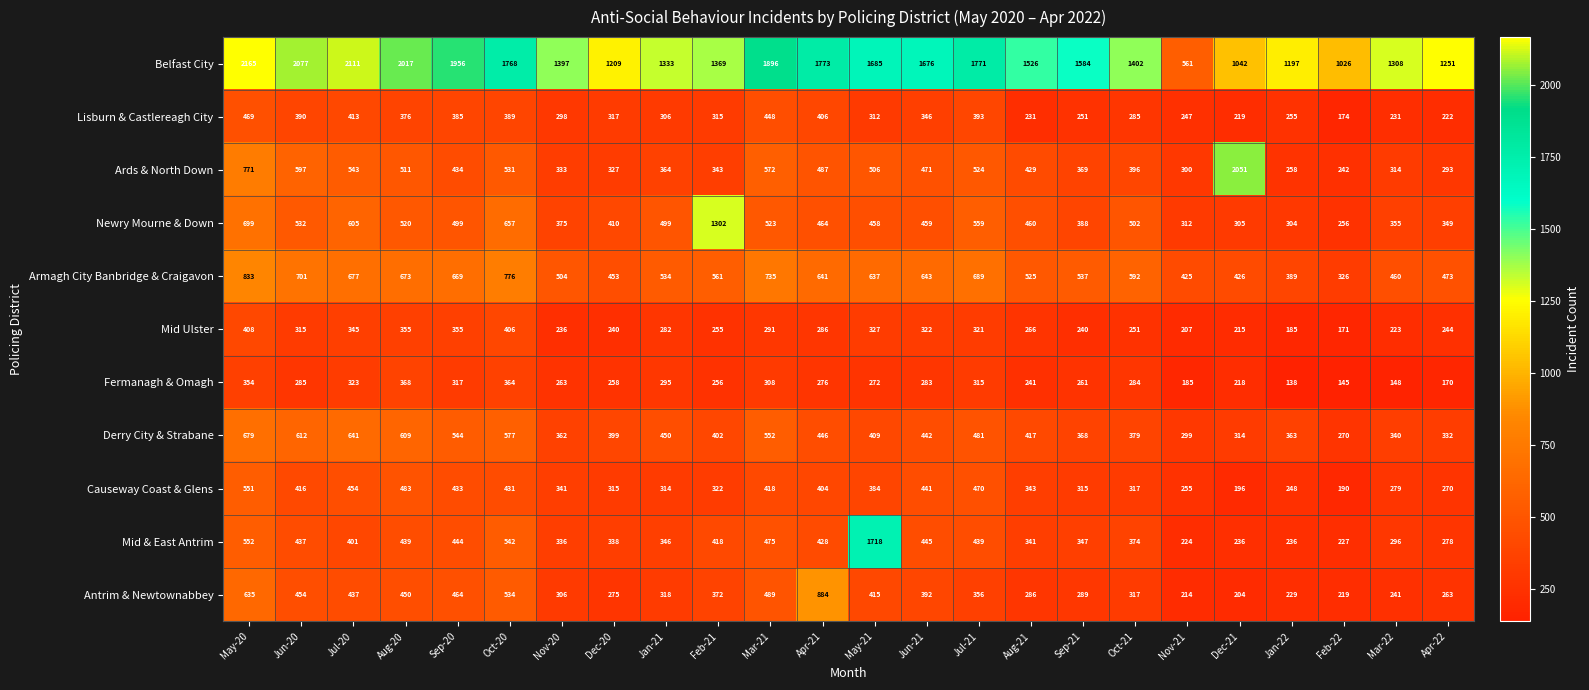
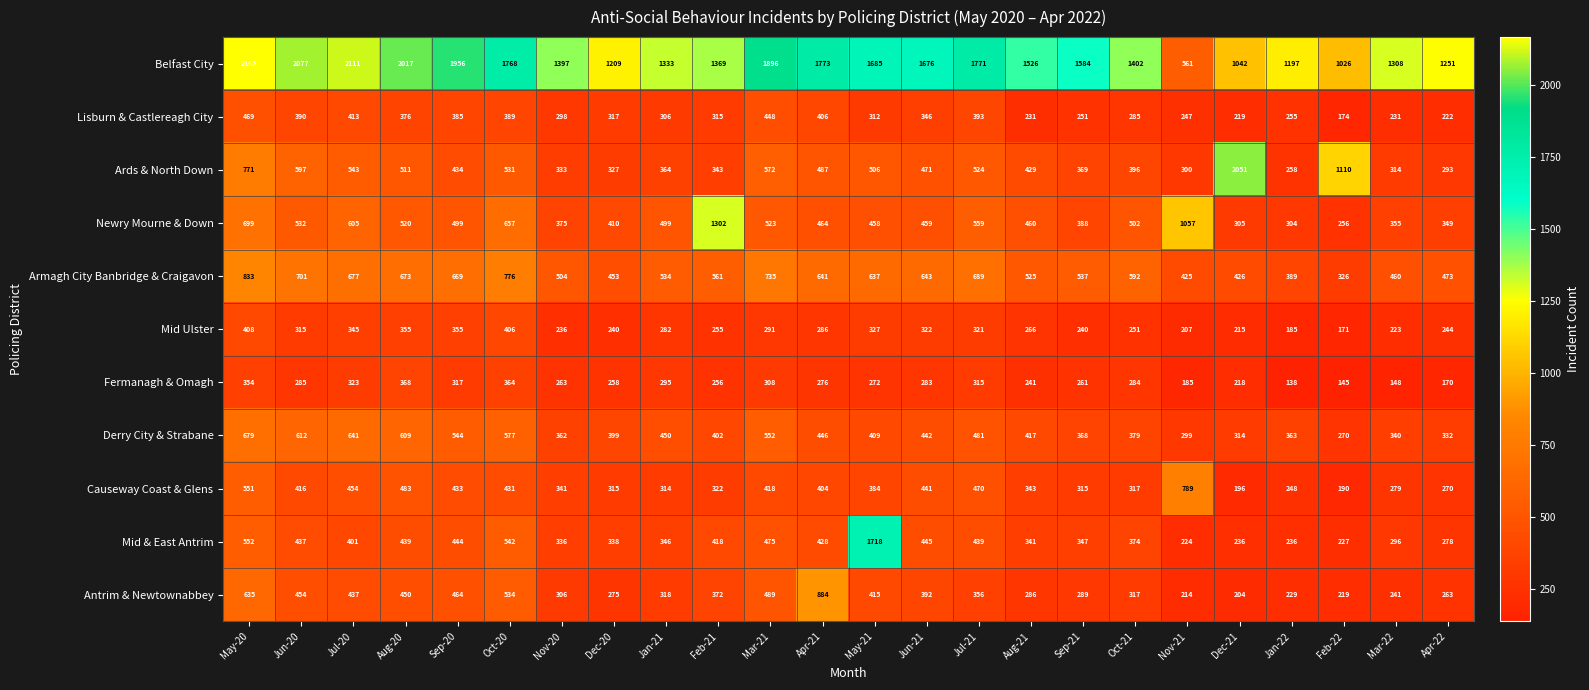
  {
    "Ards & North Down": {
      "May-20": 771,
      "Jun-20": 597,
      "Jul-20": 543,
      "Aug-20": 511,
      "Sep-20": 434,
      "Oct-20": 531,
      "Nov-20": 333,
      "Dec-20": 327,
      "Jan-21": 364,
      "Feb-21": 343,
      "Mar-21": 572,
      "Apr-21": 487,
      "May-21": 506,
      "Jun-21": 471,
      "Jul-21": 524,
      "Aug-21": 429,
      "Sep-21": 369,
      "Oct-21": 396,
      "Nov-21": 300,
      "Dec-21": 2051,
      "Jan-22": 258,
-     "Feb-22": 242,
+     "Feb-22": 1110,
      "Mar-22": 314,
      "Apr-22": 293
    },
    "Newry Mourne & Down": {
      "May-20": 699,
      "Jun-20": 532,
      "Jul-20": 605,
      "Aug-20": 520,
      "Sep-20": 499,
      "Oct-20": 657,
      "Nov-20": 375,
      "Dec-20": 410,
      "Jan-21": 499,
      "Feb-21": 1302,
      "Mar-21": 523,
      "Apr-21": 464,
      "May-21": 458,
      "Jun-21": 459,
      "Jul-21": 559,
      "Aug-21": 460,
      "Sep-21": 388,
      "Oct-21": 502,
-     "Nov-21": 312,
+     "Nov-21": 1057,
      "Dec-21": 305,
      "Jan-22": 304,
      "Feb-22": 256,
      "Mar-22": 355,
      "Apr-22": 349
    },
    "Causeway Coast & Glens": {
      "May-20": 551,
      "Jun-20": 416,
      "Jul-20": 454,
      "Aug-20": 483,
      "Sep-20": 433,
      "Oct-20": 431,
      "Nov-20": 341,
      "Dec-20": 315,
      "Jan-21": 314,
      "Feb-21": 322,
      "Mar-21": 418,
      "Apr-21": 404,
      "May-21": 384,
      "Jun-21": 441,
      "Jul-21": 470,
      "Aug-21": 343,
      "Sep-21": 315,
      "Oct-21": 317,
-     "Nov-21": 255,
+     "Nov-21": 789,
      "Dec-21": 196,
      "Jan-22": 248,
      "Feb-22": 190,
      "Mar-22": 279,
      "Apr-22": 270
    }
  }
